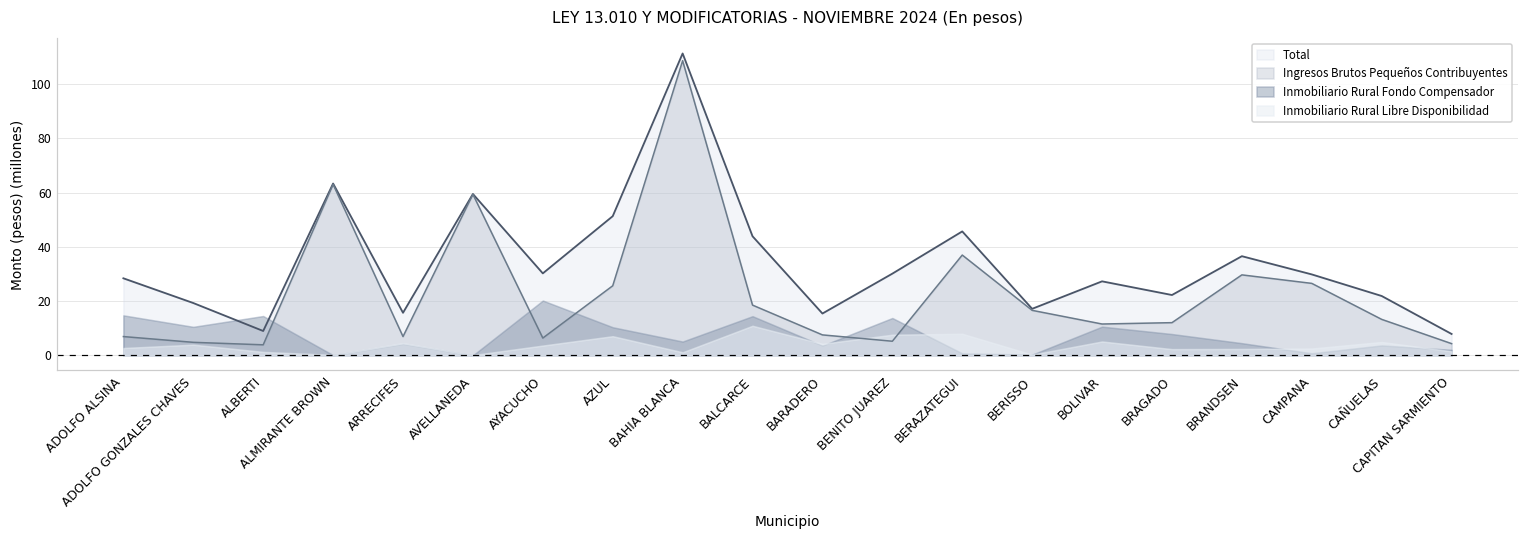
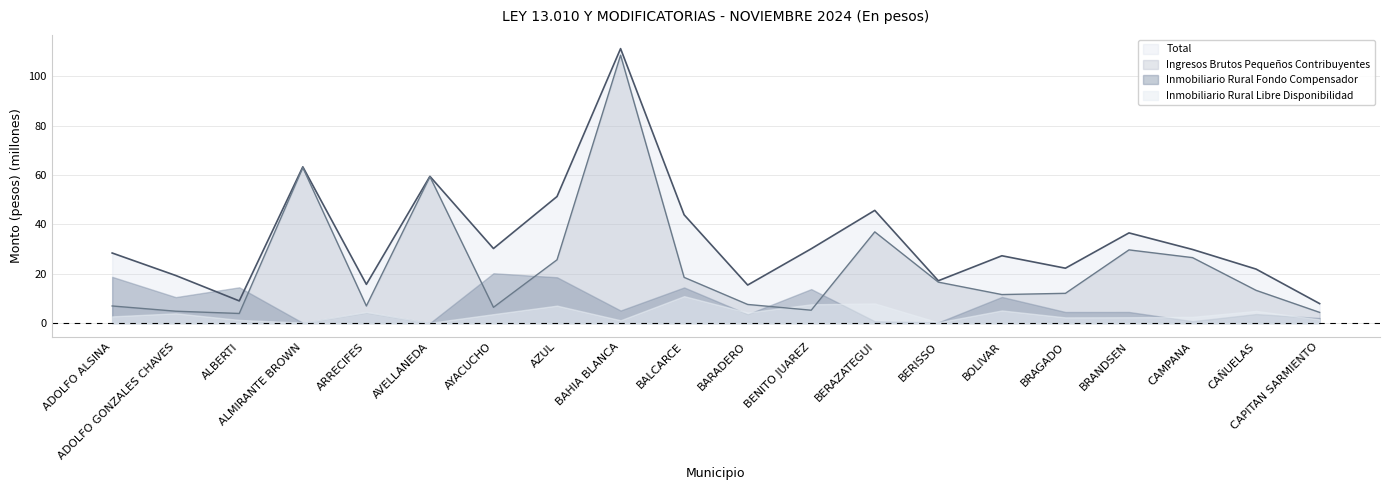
  {
    "Inmobiliario Rural Fondo Compensador": {
-     "ADOLFO ALSINA": 15,
+     "ADOLFO ALSINA": 19,
      "ADOLFO GONZALES CHAVES": 11,
      "ALBERTI": 15,
      "AYACUCHO": 20,
-     "AZUL": 10,
+     "AZUL": 19,
      "BAHIA BLANCA": 5,
      "BALCARCE": 14,
      "BENITO JUAREZ": 14,
-     "BRAGADO": 8,
+     "BRAGADO": 4,
      "BRANDSEN": 5,
      "CAÑUELAS": 4
    }
  }
